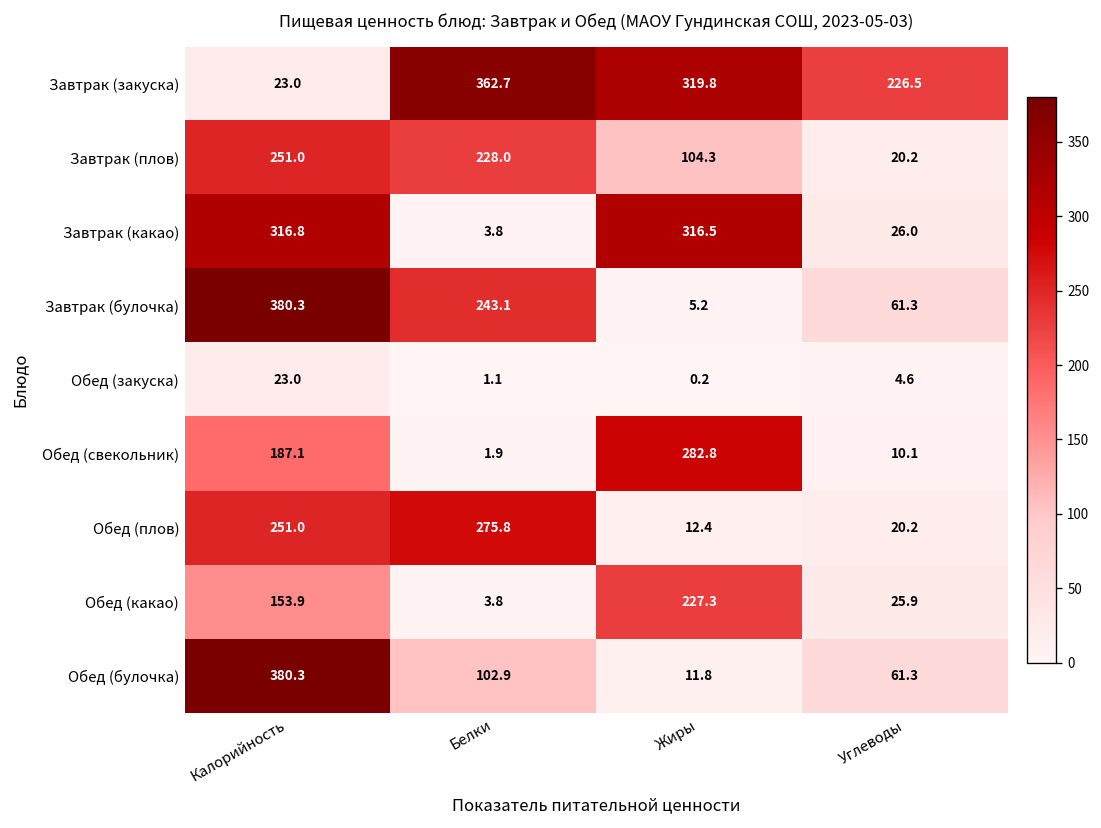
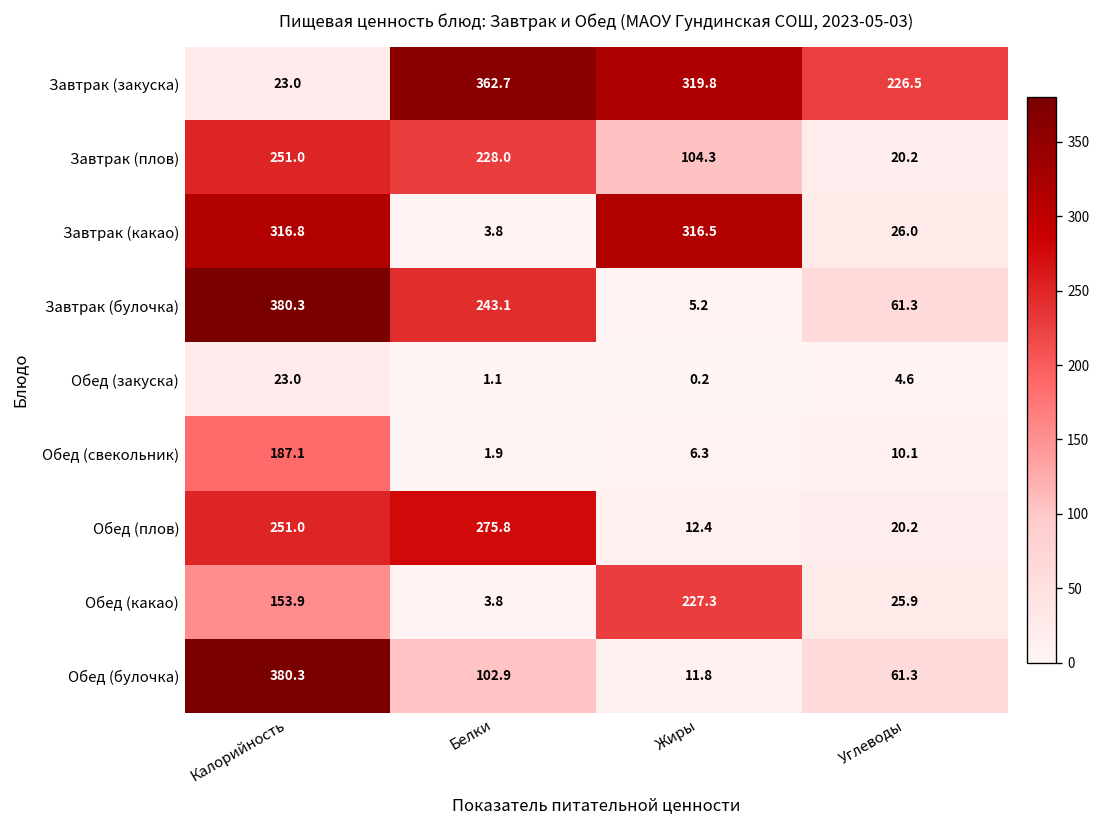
  {
    "Завтрак (закуска)": {
      "Калорийность": 23.0,
      "Белки": 362.7,
      "Жиры": 319.8,
      "Углеводы": 226.5
    },
    "Завтрак (плов)": {
      "Калорийность": 251.0,
      "Белки": 228.0,
      "Жиры": 104.3,
      "Углеводы": 20.2
    },
    "Завтрак (какао)": {
      "Калорийность": 316.8,
      "Белки": 3.8,
      "Жиры": 316.5,
      "Углеводы": 26.0
    },
    "Завтрак (булочка)": {
      "Калорийность": 380.3,
      "Белки": 243.1,
      "Жиры": 5.2,
      "Углеводы": 61.3
    },
    "Обед (закуска)": {
      "Калорийность": 23.0,
      "Белки": 1.1,
      "Жиры": 0.2,
      "Углеводы": 4.6
    },
    "Обед (свекольник)": {
      "Калорийность": 187.1,
      "Белки": 1.9,
-     "Жиры": 282.8,
+     "Жиры": 6.3,
      "Углеводы": 10.1
    },
    "Обед (плов)": {
      "Калорийность": 251.0,
      "Белки": 275.8,
      "Жиры": 12.4,
      "Углеводы": 20.2
    },
    "Обед (какао)": {
      "Калорийность": 153.9,
      "Белки": 3.8,
      "Жиры": 227.3,
      "Углеводы": 25.9
    },
    "Обед (булочка)": {
      "Калорийность": 380.3,
      "Белки": 102.9,
      "Жиры": 11.8,
      "Углеводы": 61.3
    }
  }
